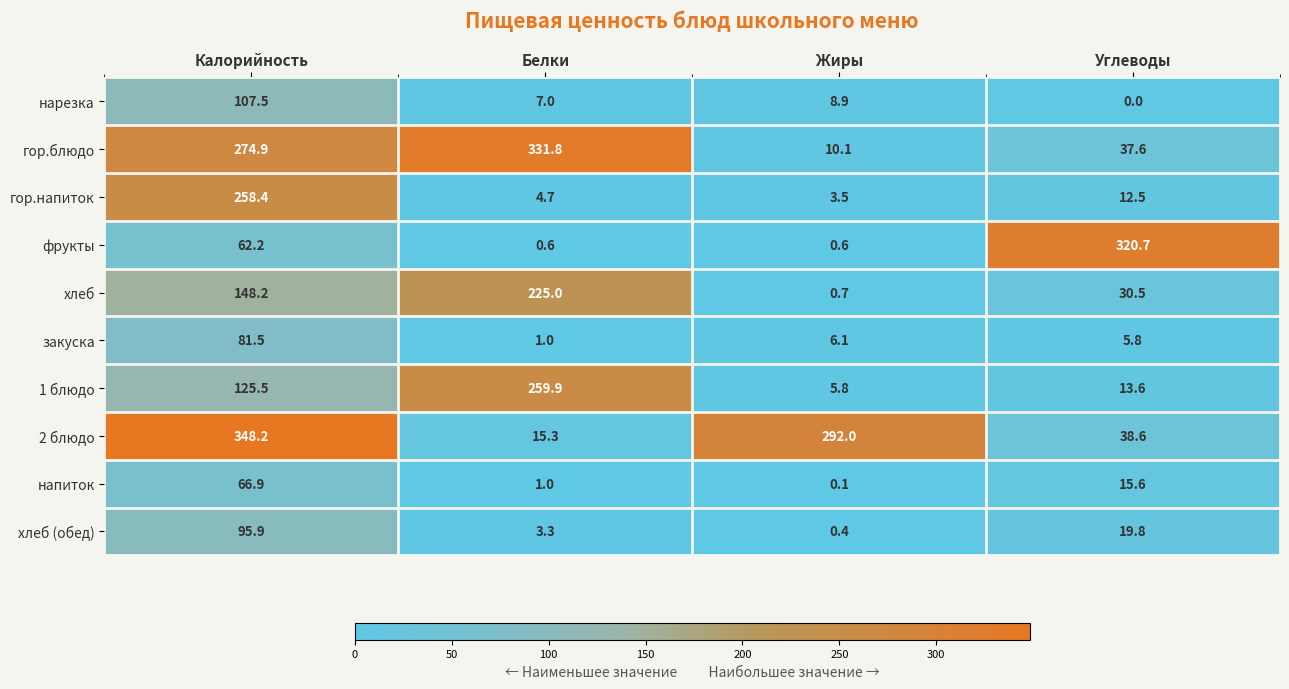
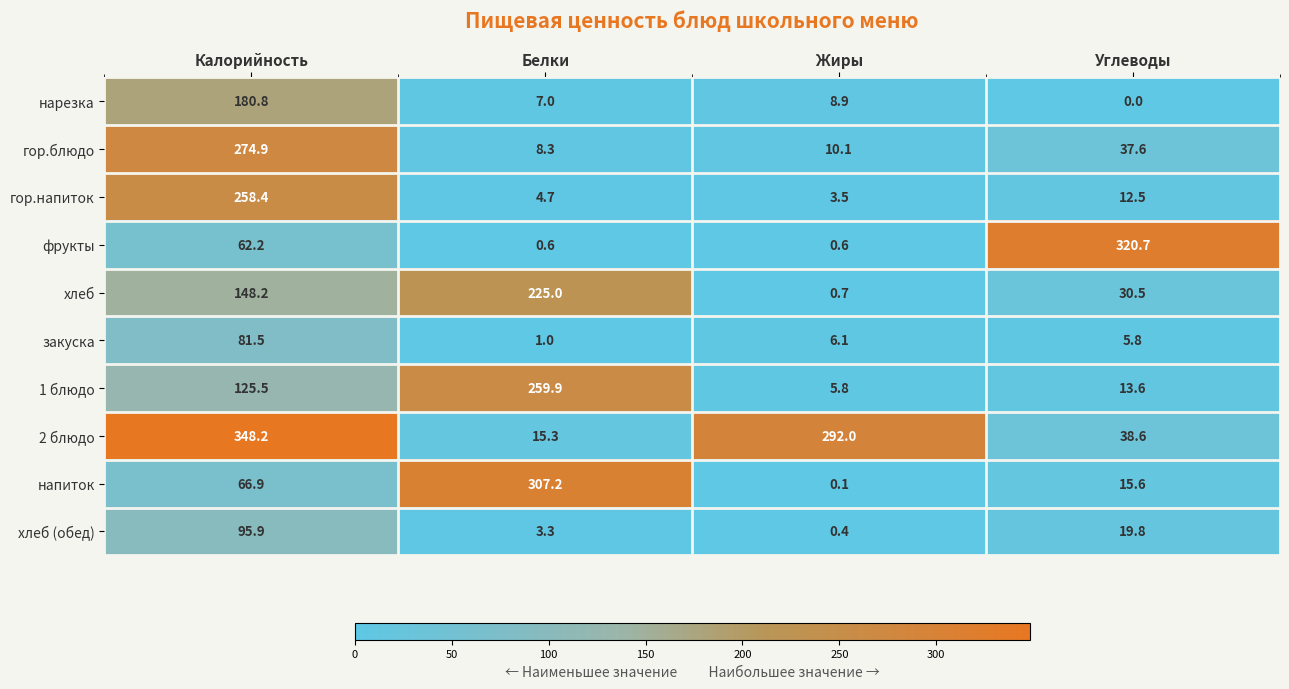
  {
    "нарезка": {
-     "Калорийность": 107.5,
+     "Калорийность": 180.8,
      "Белки": 7.0,
      "Жиры": 8.9,
      "Углеводы": 0.0
    },
    "гор.блюдо": {
      "Калорийность": 274.9,
-     "Белки": 331.8,
+     "Белки": 8.3,
      "Жиры": 10.1,
      "Углеводы": 37.6
    },
    "гор.напиток": {
      "Калорийность": 258.4,
      "Белки": 4.7,
      "Жиры": 3.5,
      "Углеводы": 12.5
    },
    "фрукты": {
      "Калорийность": 62.2,
      "Белки": 0.6,
      "Жиры": 0.6,
      "Углеводы": 320.7
    },
    "хлеб": {
      "Калорийность": 148.2,
      "Белки": 225.0,
      "Жиры": 0.7,
      "Углеводы": 30.5
    },
    "закуска": {
      "Калорийность": 81.5,
      "Белки": 1.0,
      "Жиры": 6.1,
      "Углеводы": 5.8
    },
    "1 блюдо": {
      "Калорийность": 125.5,
      "Белки": 259.9,
      "Жиры": 5.8,
      "Углеводы": 13.6
    },
    "2 блюдо": {
      "Калорийность": 348.2,
      "Белки": 15.3,
      "Жиры": 292.0,
      "Углеводы": 38.6
    },
    "напиток": {
      "Калорийность": 66.9,
-     "Белки": 1.0,
+     "Белки": 307.2,
      "Жиры": 0.1,
      "Углеводы": 15.6
    },
    "хлеб (обед)": {
      "Калорийность": 95.9,
      "Белки": 3.3,
      "Жиры": 0.4,
      "Углеводы": 19.8
    }
  }
